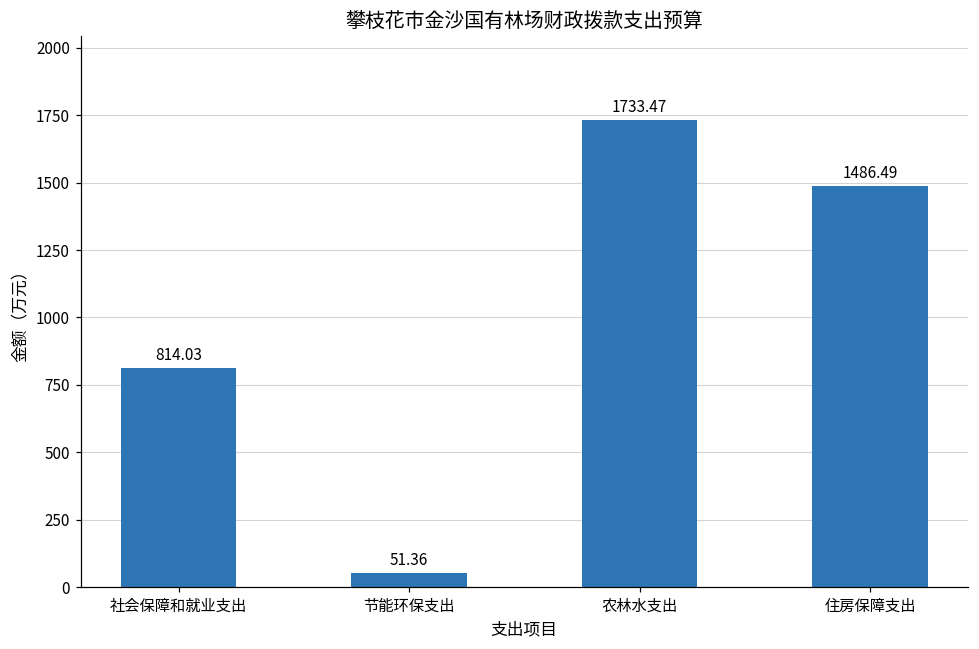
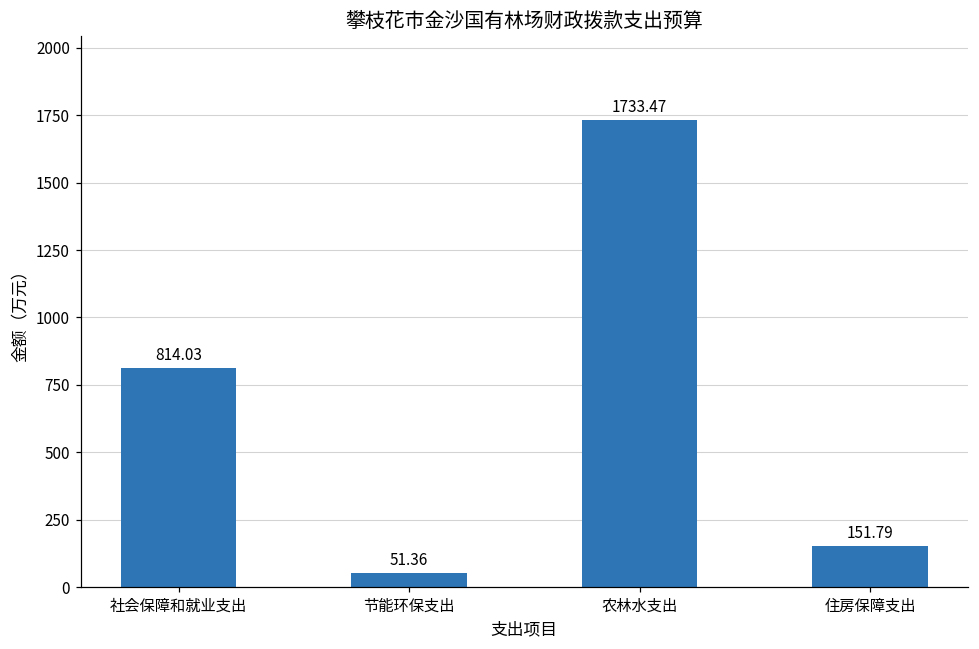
  {
    "社会保障和就业支出": 814.03,
    "节能环保支出": 51.36,
    "农林水支出": 1733.47,
-   "住房保障支出": 1486.49
+   "住房保障支出": 151.79
  }
